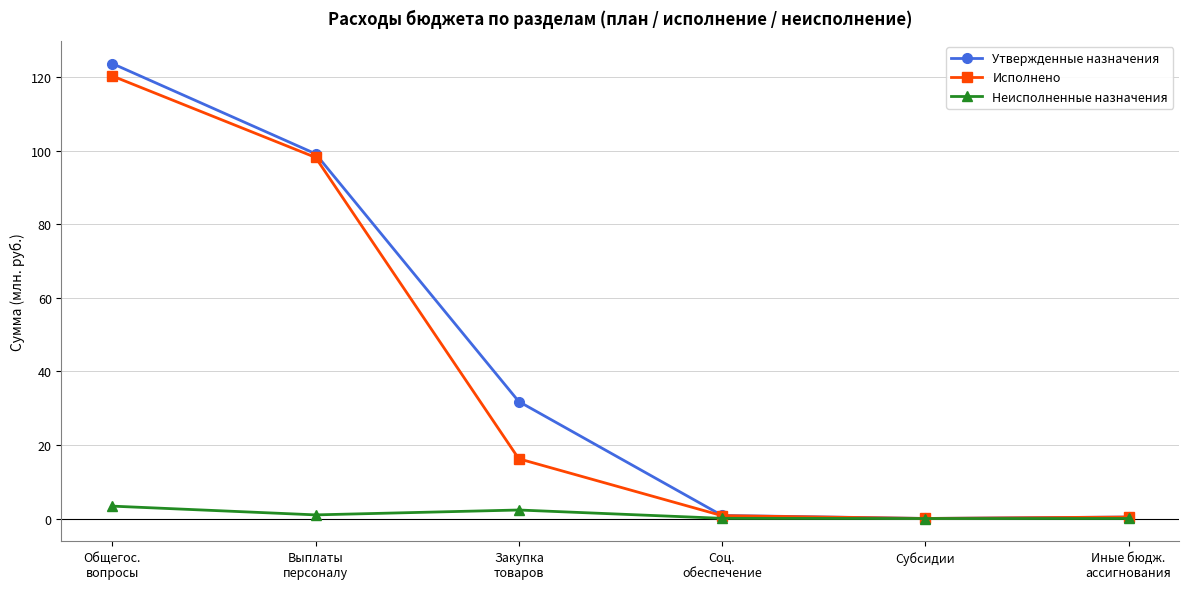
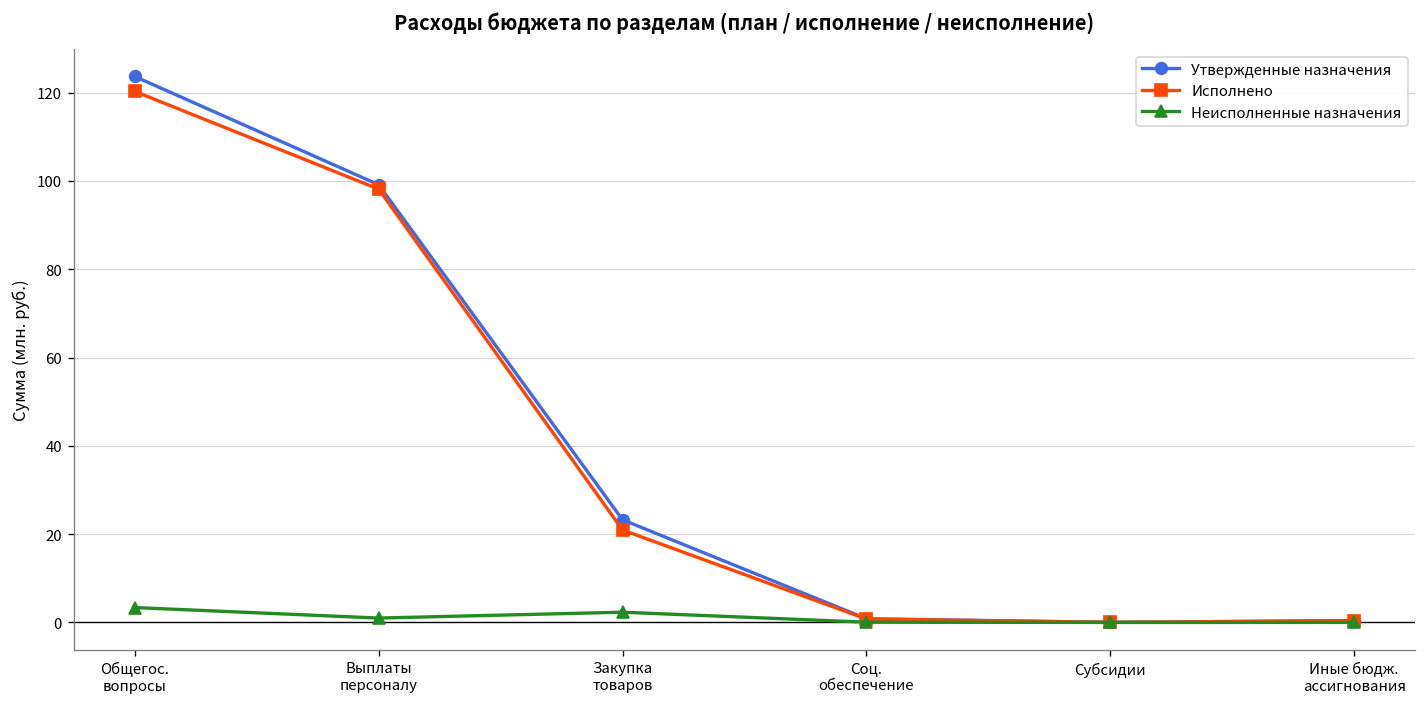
  {
    "Утвержденные назначения": {
      "Общегос. вопросы": 124,
      "Выплаты персоналу": 99,
-     "Закупка товаров": 32
+     "Закупка товаров": 23
    },
    "Исполнено": {
      "Общегос. вопросы": 120,
      "Выплаты персоналу": 98,
-     "Закупка товаров": 16
+     "Закупка товаров": 21
    },
    "Неисполненные назначения": {
      "Общегос. вопросы": 3,
      "Выплаты персоналу": 1,
      "Закупка товаров": 2,
      "Соц. обеспечение": 0
    }
  }
